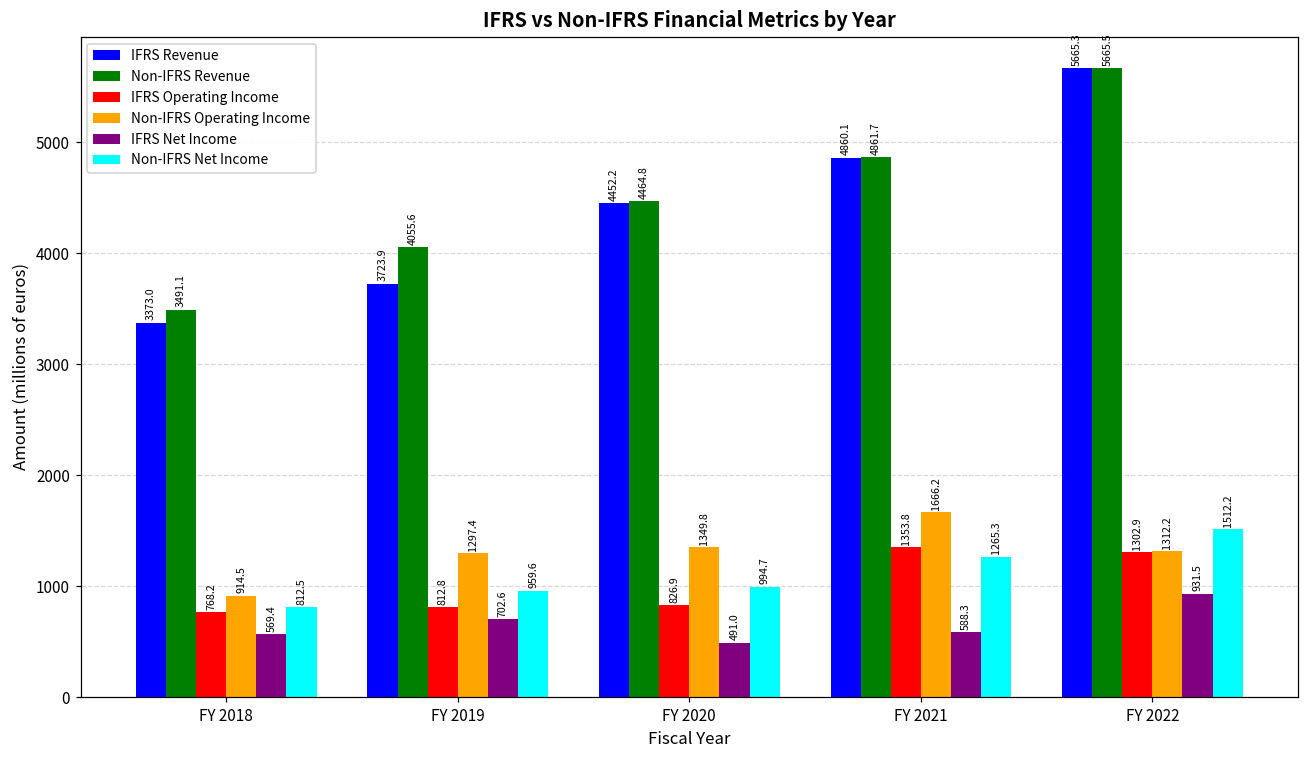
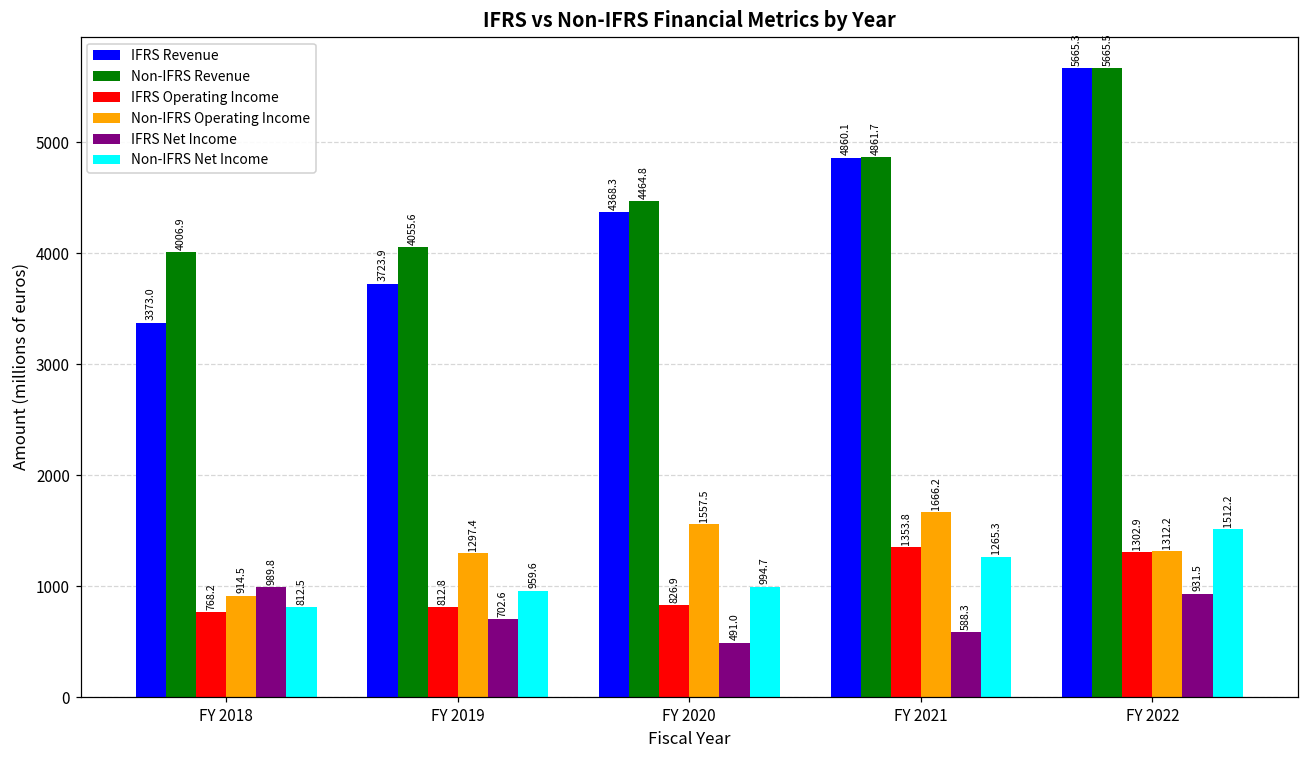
  {
    "IFRS Revenue": {
      "FY 2018": 3373.0,
      "FY 2019": 3723.9,
-     "FY 2020": 4452.2,
+     "FY 2020": 4368.3,
      "FY 2021": 4860.1,
      "FY 2022": 5665.3
    },
    "Non-IFRS Revenue": {
-     "FY 2018": 3491.1,
+     "FY 2018": 4006.9,
      "FY 2019": 4055.6,
      "FY 2020": 4464.8,
      "FY 2021": 4861.7,
      "FY 2022": 5665.5
    },
    "IFRS Operating Income": {
      "FY 2018": 768.2,
      "FY 2019": 812.8,
      "FY 2020": 826.9,
      "FY 2021": 1353.8,
      "FY 2022": 1302.9
    },
    "Non-IFRS Operating Income": {
      "FY 2018": 914.5,
      "FY 2019": 1297.4,
-     "FY 2020": 1349.8,
+     "FY 2020": 1557.5,
      "FY 2021": 1666.2,
      "FY 2022": 1312.2
    },
    "IFRS Net Income": {
-     "FY 2018": 569.4,
+     "FY 2018": 989.8,
      "FY 2019": 702.6,
      "FY 2020": 491.0,
      "FY 2021": 588.3,
      "FY 2022": 931.5
    },
    "Non-IFRS Net Income": {
      "FY 2018": 812.5,
      "FY 2019": 959.6,
      "FY 2020": 994.7,
      "FY 2021": 1265.3,
      "FY 2022": 1512.2
    }
  }
